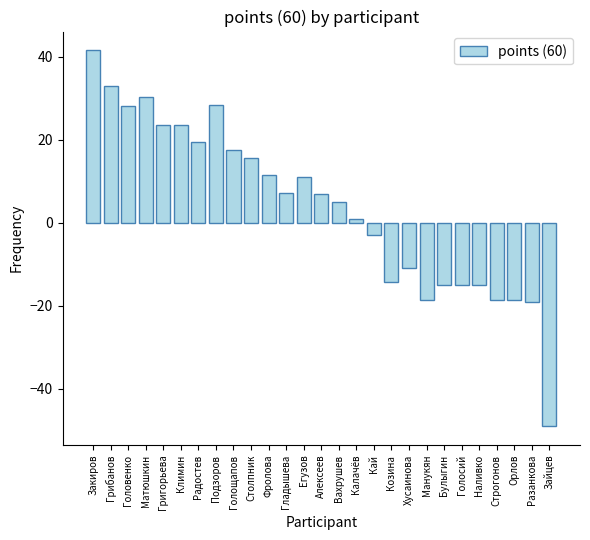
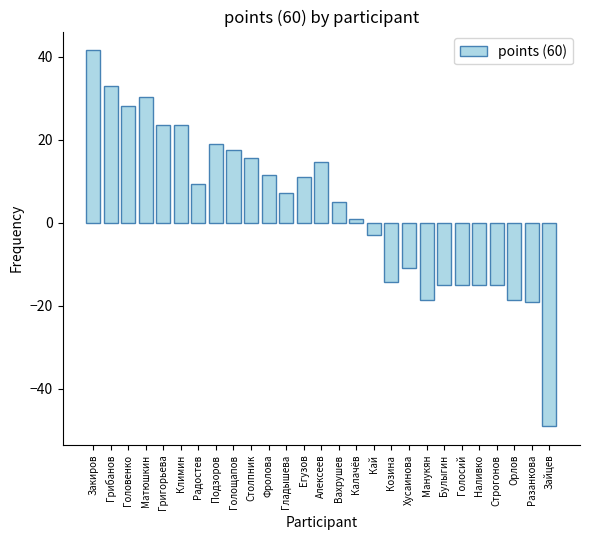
  {
    "Закиров": 42,
    "Грибанов": 33,
    "Головенко": 28,
    "Матюшкин": 30,
    "Григорьева": 24,
    "Климин": 24,
-   "Радостев": 20,
-   "Подзоров": 28,
+   "Радостев": 9,
+   "Подзоров": 19,
    "Голощапов": 18,
    "Столпник": 16,
    "Фролова": 12,
    "Гладышева": 7,
    "Егузов": 11,
-   "Алексеев": 7,
+   "Алексеев": 15,
    "Вахрушев": 5,
    "Калачёв": 1,
    "Кай": -3,
    "Козина": -14,
    "Хусаинова": -11,
    "Манукян": -19,
    "Булыгин": -15,
    "Голосий": -15,
    "Наливко": -15,
-   "Строгонов": -19,
+   "Строгонов": -15,
    "Орлов": -19,
    "Разанкова": -19,
    "Зайцев": -49
  }
